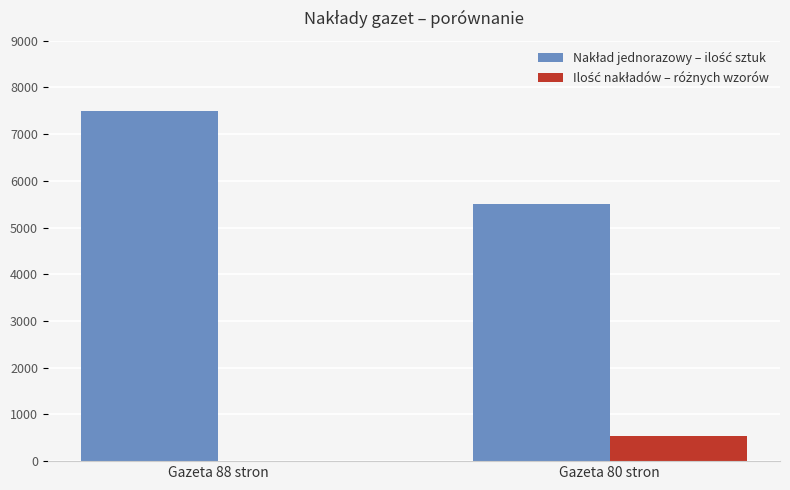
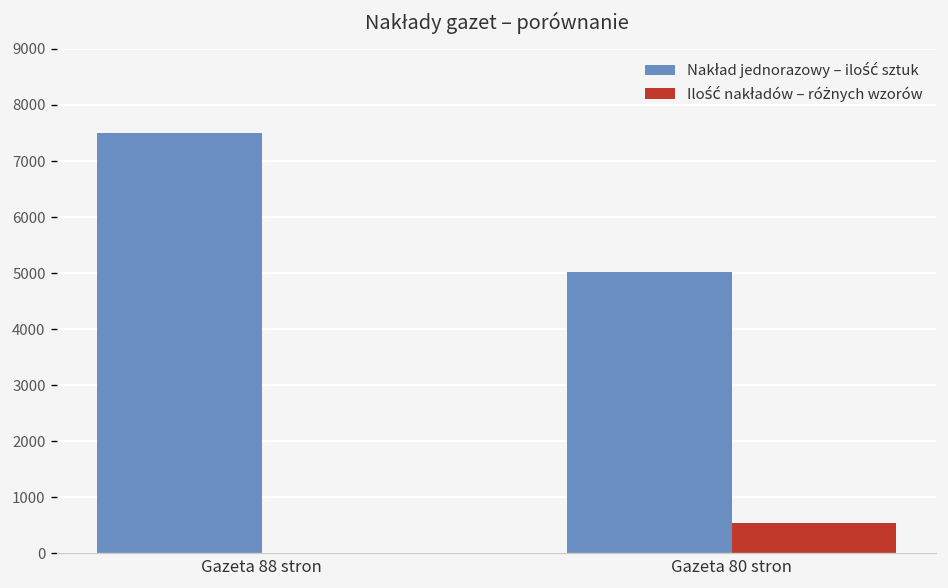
  {
    "Nakład jednorazowy – ilość sztuk": {
      "Gazeta 88 stron": 7500,
-     "Gazeta 80 stron": 5500
+     "Gazeta 80 stron": 5000
    },
    "Ilość nakładów – różnych wzorów": {
      "Gazeta 80 stron": 500
    }
  }
